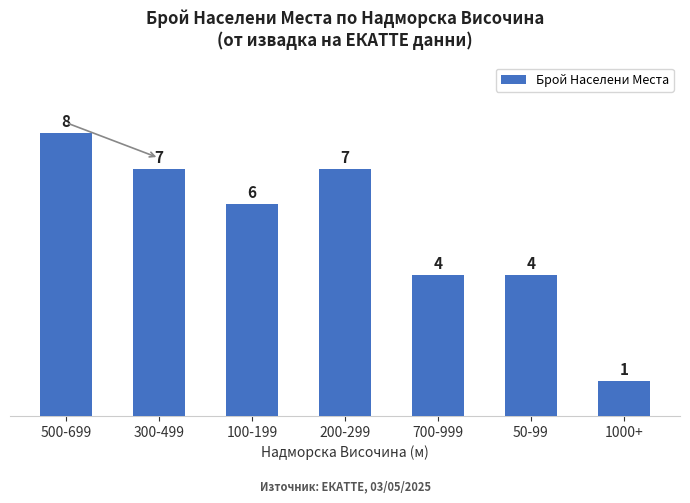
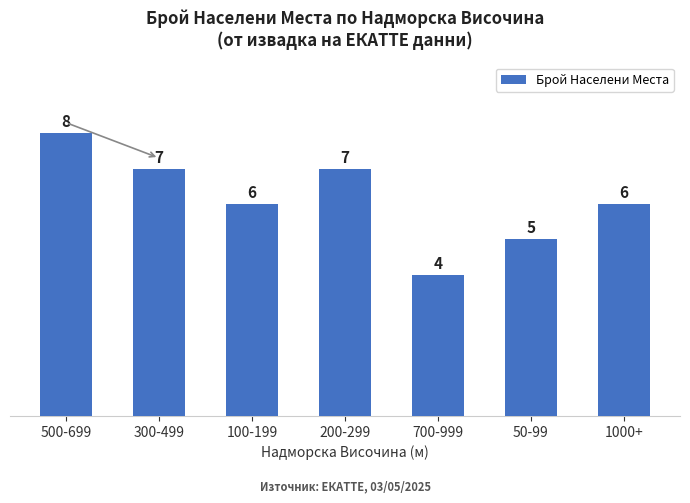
  {
    "500-699": 8,
    "300-499": 7,
    "100-199": 6,
    "200-299": 7,
    "700-999": 4,
-   "50-99": 4,
-   "1000+": 1
+   "50-99": 5,
+   "1000+": 6
  }
